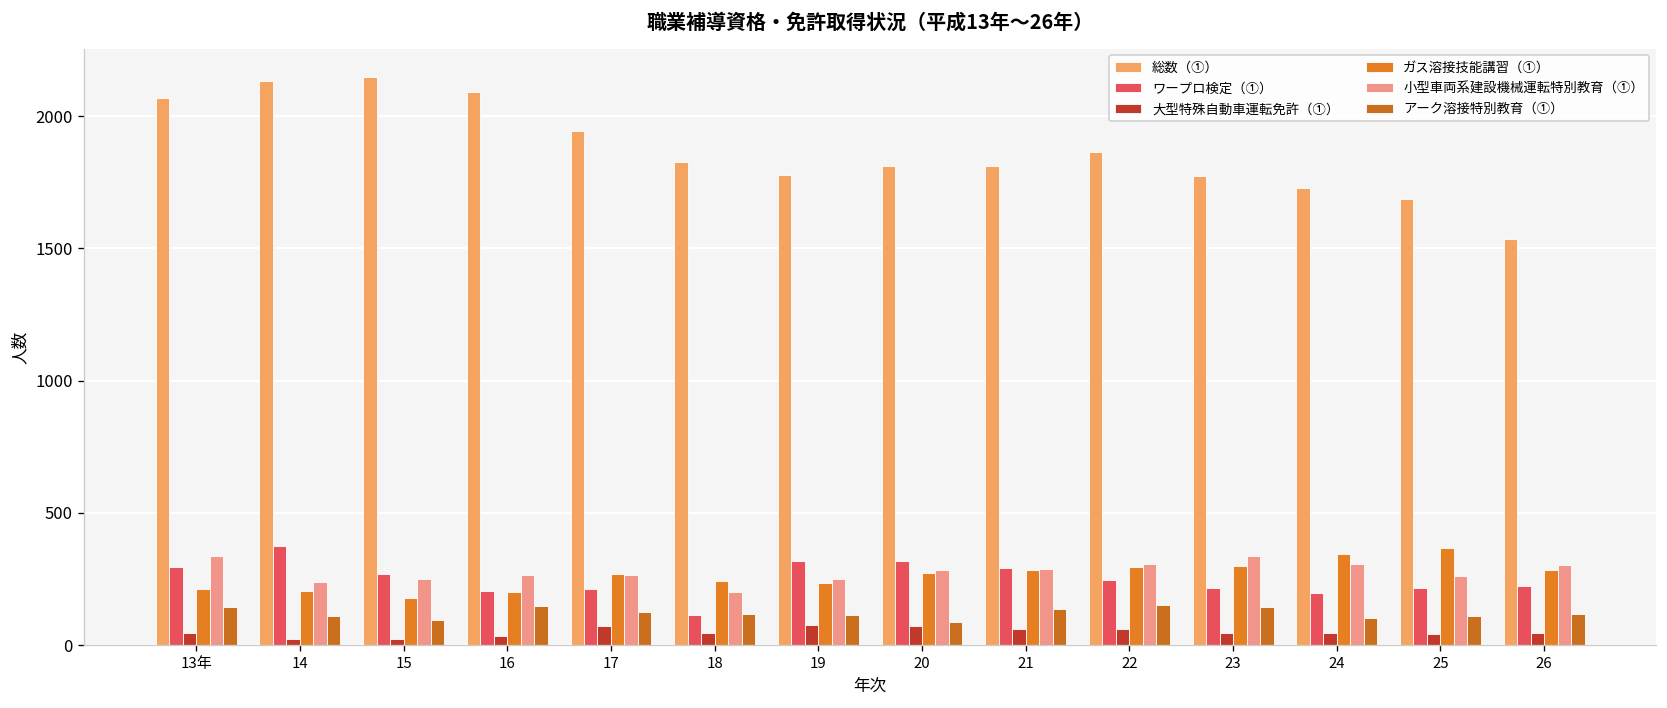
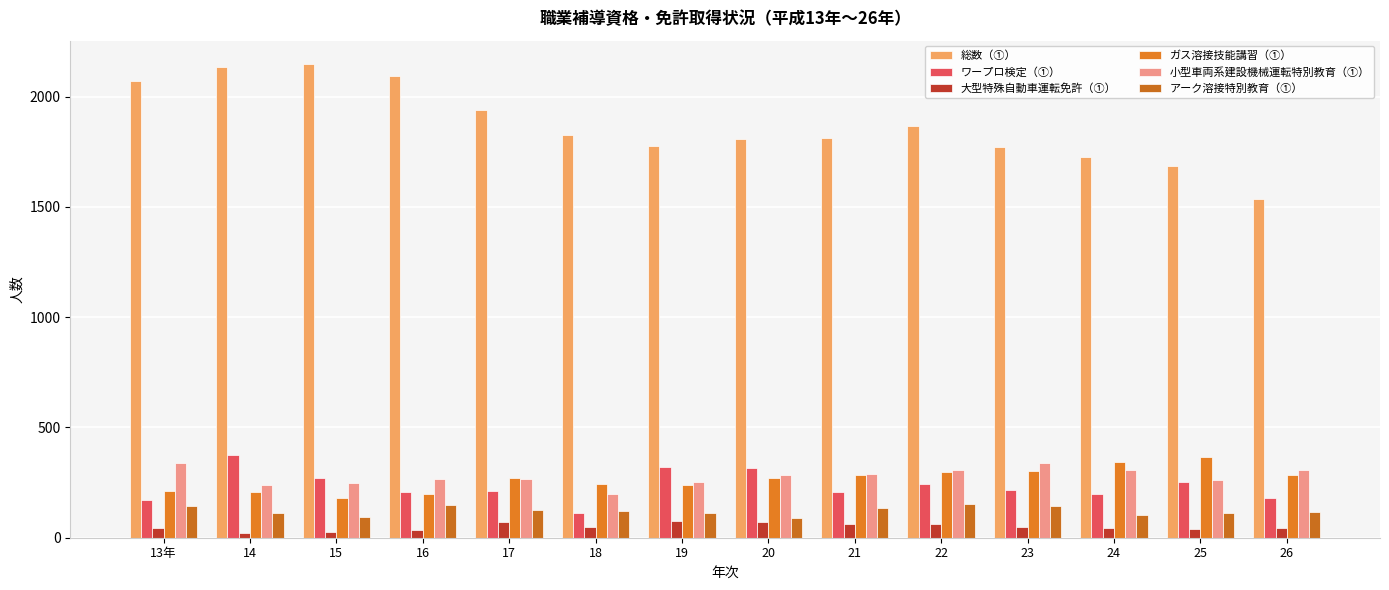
  {
    "ワープロ検定（①）": {
-     "13年": 290,
+     "13年": 170,
      "14": 380,
      "15": 270,
      "16": 210,
      "17": 210,
      "18": 110,
      "19": 320,
      "20": 320,
-     "21": 290,
+     "21": 210,
      "22": 250,
      "23": 220,
      "24": 200,
-     "25": 220,
-     "26": 230
+     "25": 250,
+     "26": 180
    }
  }
